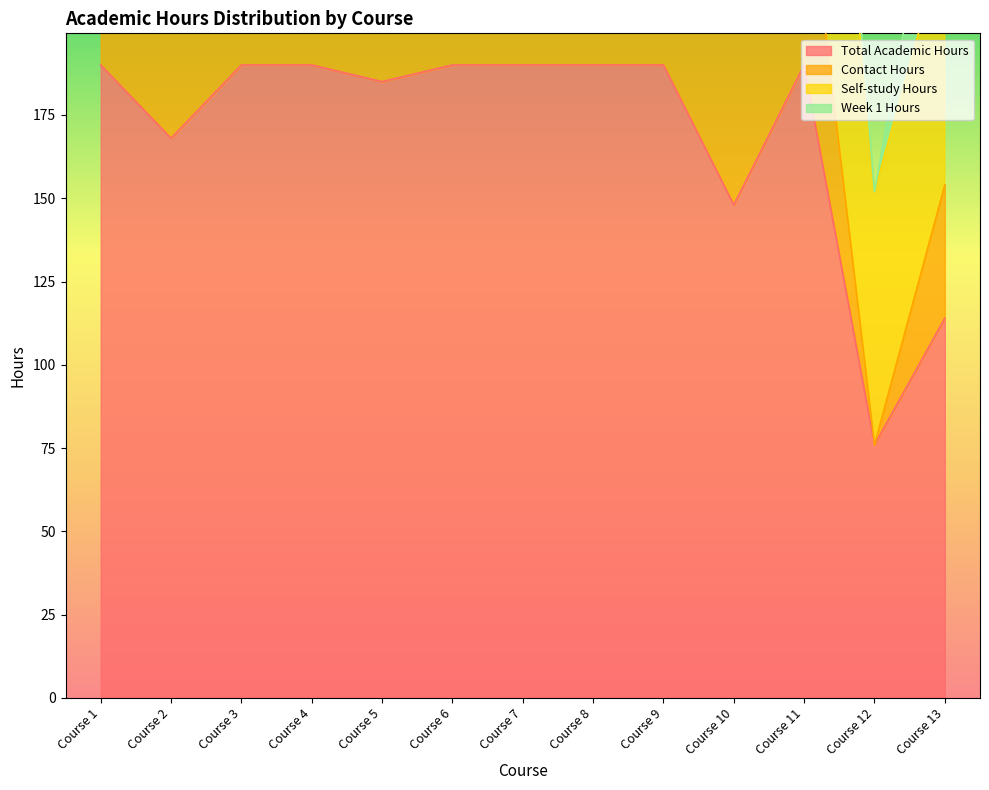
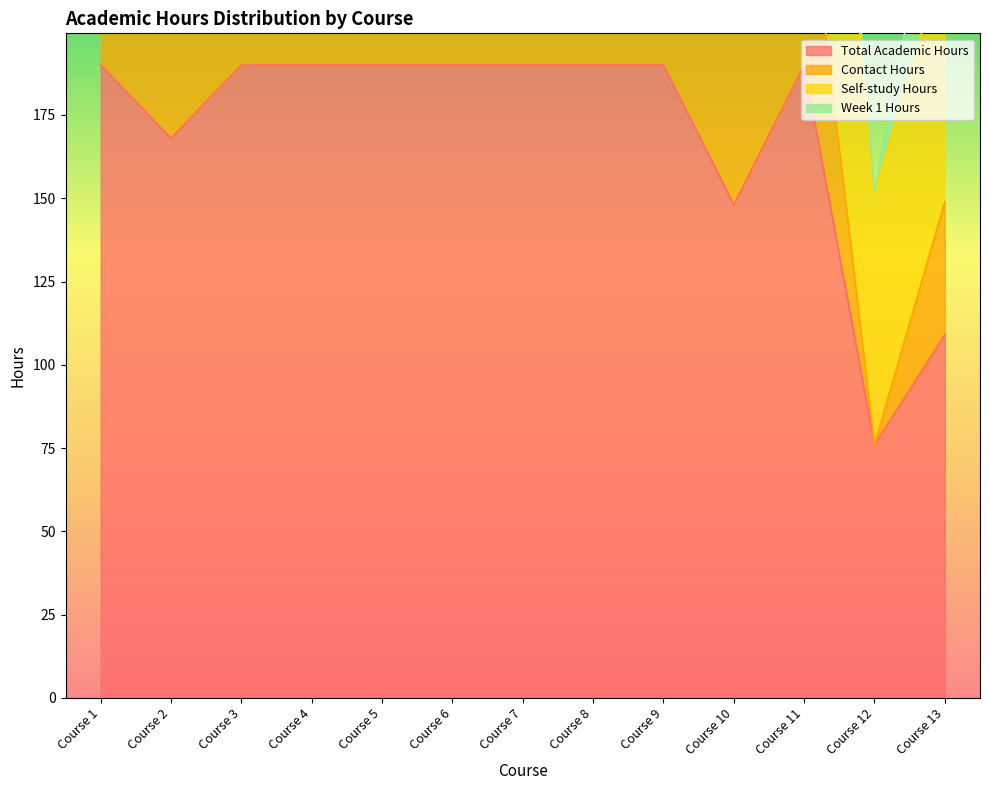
  {
    "Total Academic Hours": {
      "Course 1": 190,
      "Course 2": 168,
      "Course 3": 190,
      "Course 4": 190,
-     "Course 5": 185,
+     "Course 5": 190,
      "Course 6": 190,
      "Course 7": 190,
      "Course 8": 190,
      "Course 9": 190,
      "Course 10": 148,
-     "Course 13": 114
+     "Course 13": 109
    }
  }
